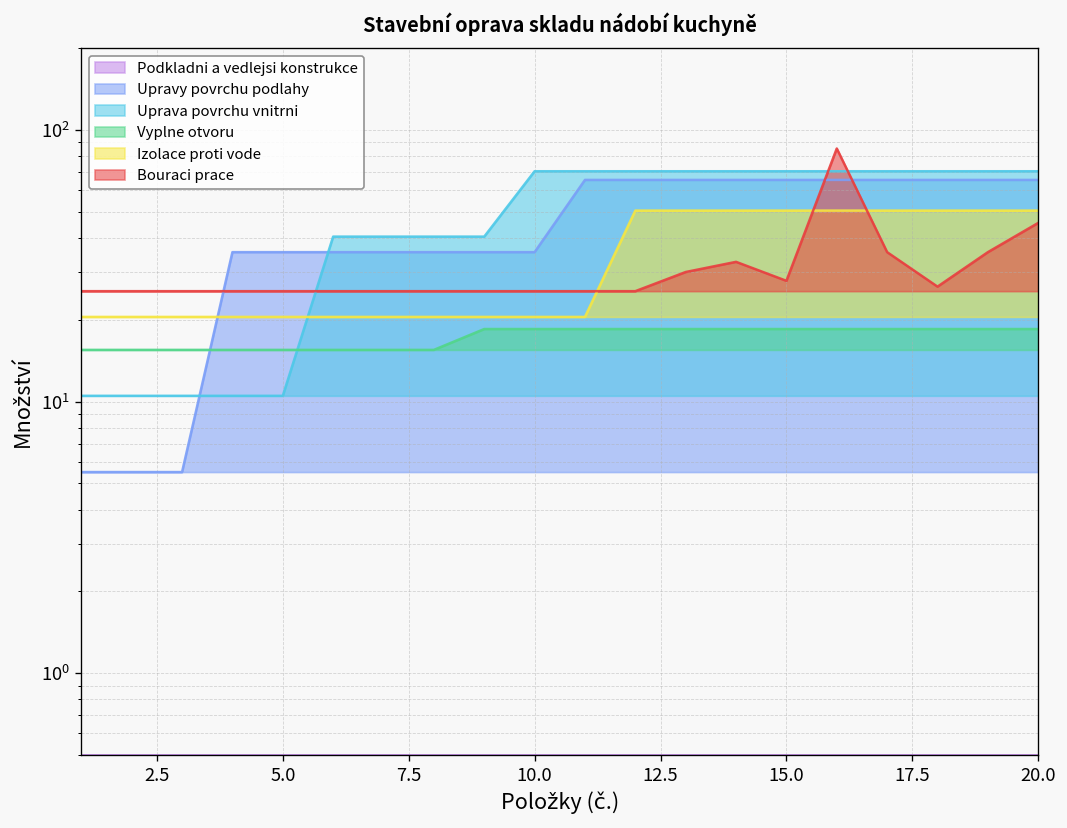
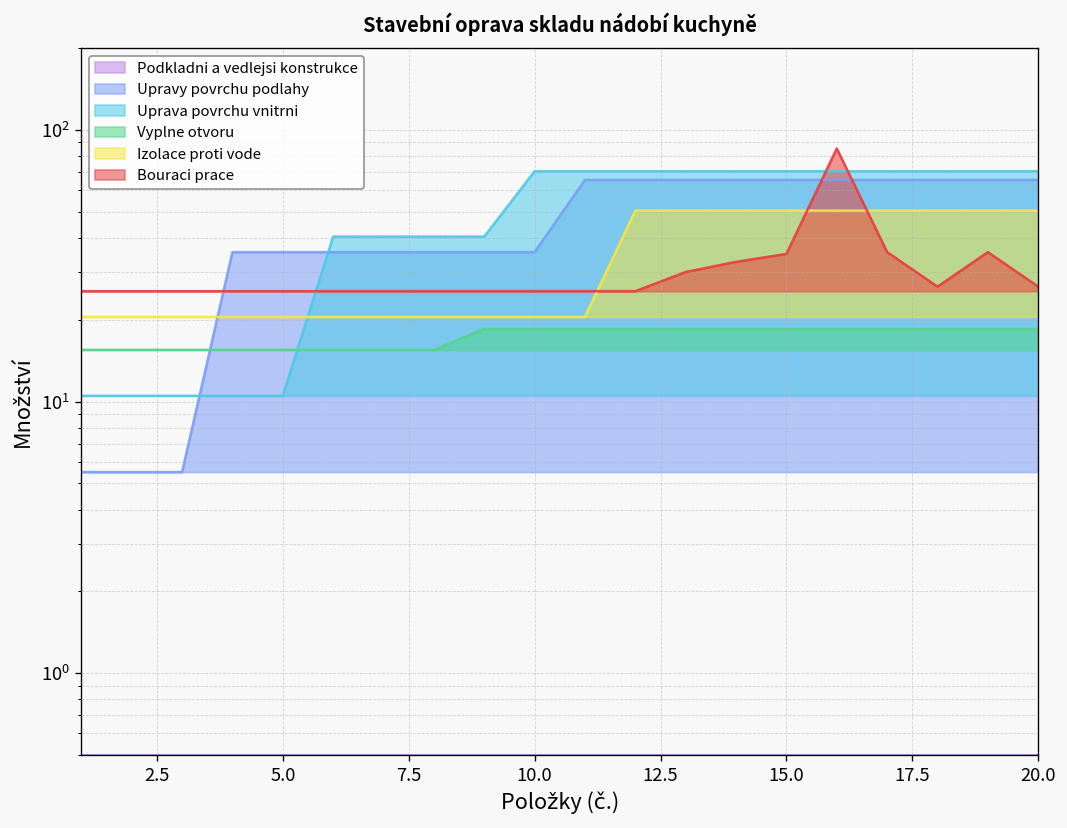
  {
    "Podkladni a vedlejsi konstrukce": {
      "5.0": 0.50,
      "10.0": 0.50,
      "15.0": 0.50,
      "20.0": 0.50
    },
    "Vyplne otvoru": {
      "5.0": 16,
      "10.0": 19,
      "15.0": 19,
      "20.0": 19
    },
    "Izolace proti vode": {
      "5.0": 21,
      "10.0": 21,
      "15.0": 51,
      "20.0": 51
    },
    "Bouraci prace": {
      "5.0": 26,
      "10.0": 26,
-     "15.0": 28,
-     "20.0": 46
+     "15.0": 35,
+     "20.0": 27
    }
  }
